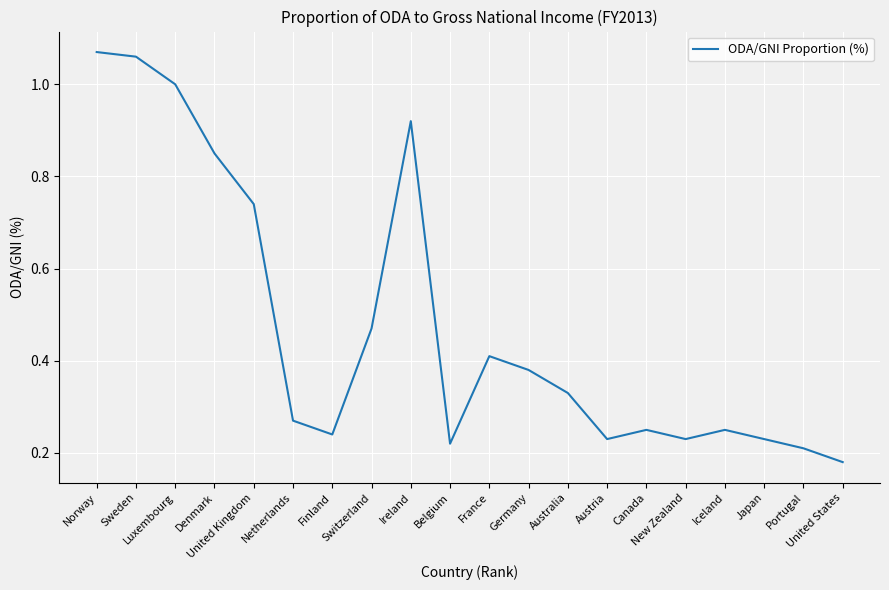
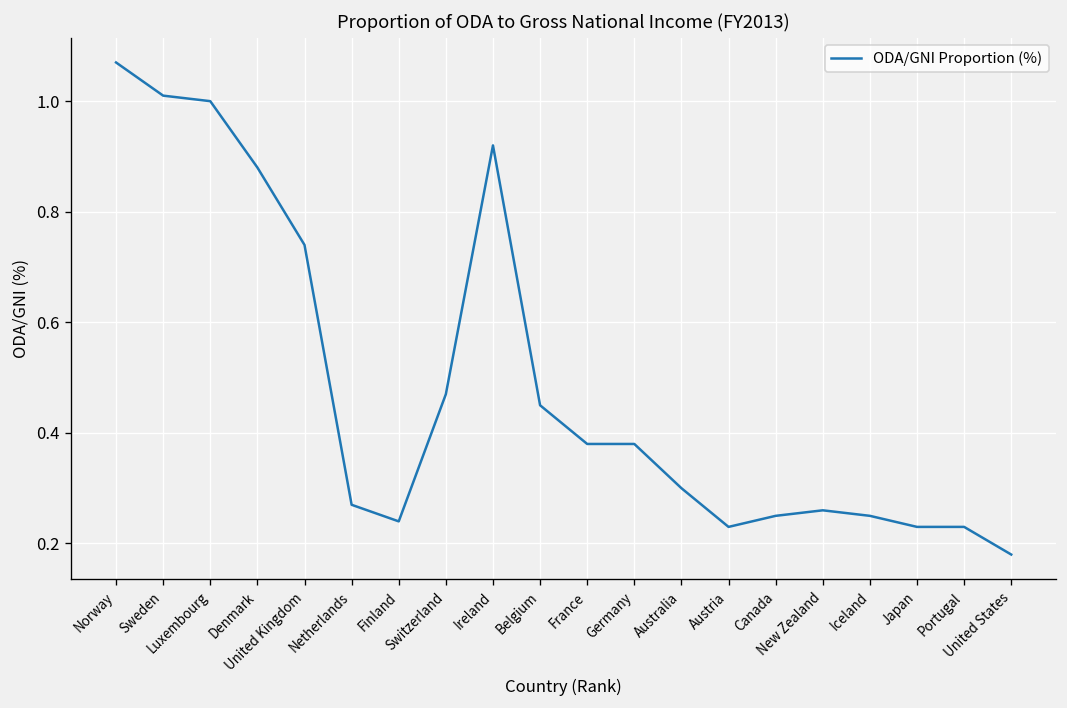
  {
    "Norway": 1.07,
-   "Sweden": 1.06,
+   "Sweden": 1.01,
    "Luxembourg": 1.00,
-   "Denmark": 0.85,
+   "Denmark": 0.88,
    "United Kingdom": 0.74,
    "Netherlands": 0.27,
    "Finland": 0.24,
    "Switzerland": 0.47,
    "Ireland": 0.92,
-   "Belgium": 0.22,
-   "France": 0.41,
+   "Belgium": 0.45,
+   "France": 0.38,
    "Germany": 0.38,
-   "Australia": 0.33,
+   "Australia": 0.30,
    "Austria": 0.23,
    "Canada": 0.25,
-   "New Zealand": 0.23,
+   "New Zealand": 0.26,
    "Iceland": 0.25,
    "Japan": 0.23,
-   "Portugal": 0.21,
+   "Portugal": 0.23,
    "United States": 0.18
  }
